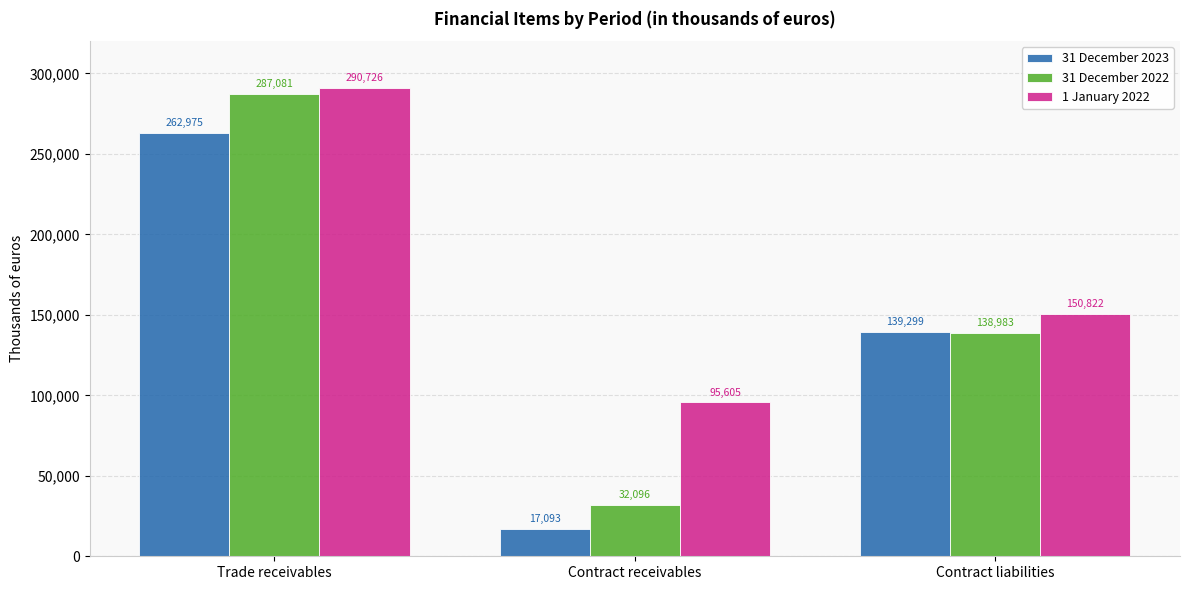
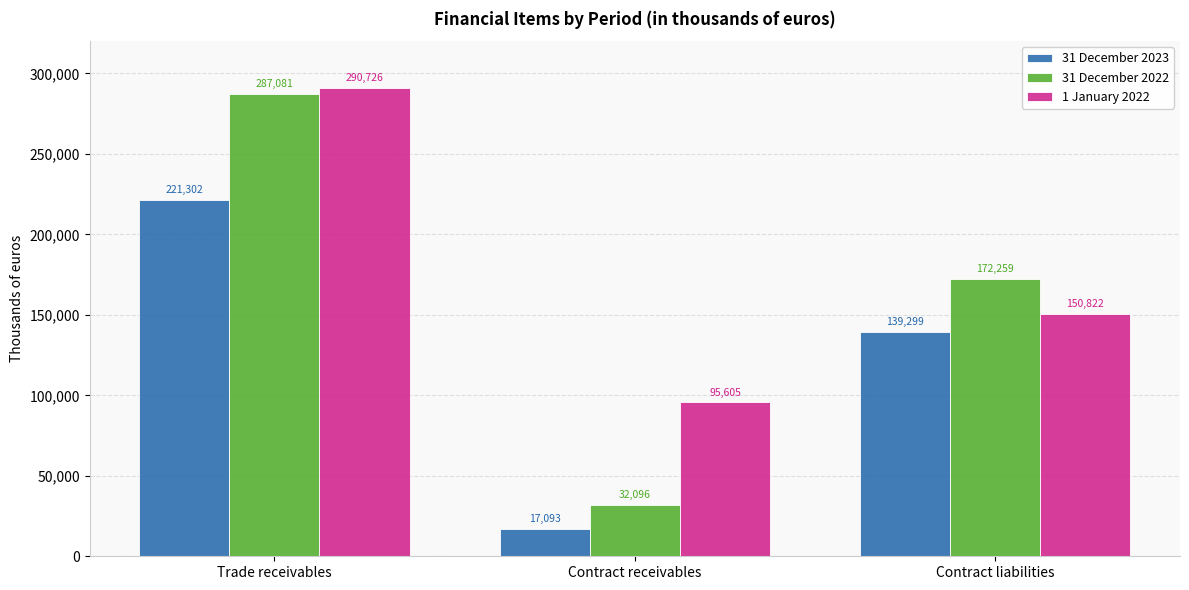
  {
    "31 December 2023": {
-     "Trade receivables": "262,975",
+     "Trade receivables": "221,302",
      "Contract receivables": "17,093",
      "Contract liabilities": "139,299"
    },
    "31 December 2022": {
      "Trade receivables": "287,081",
      "Contract receivables": "32,096",
-     "Contract liabilities": "138,983"
+     "Contract liabilities": "172,259"
    },
    "1 January 2022": {
      "Trade receivables": "290,726",
      "Contract receivables": "95,605",
      "Contract liabilities": "150,822"
    }
  }
